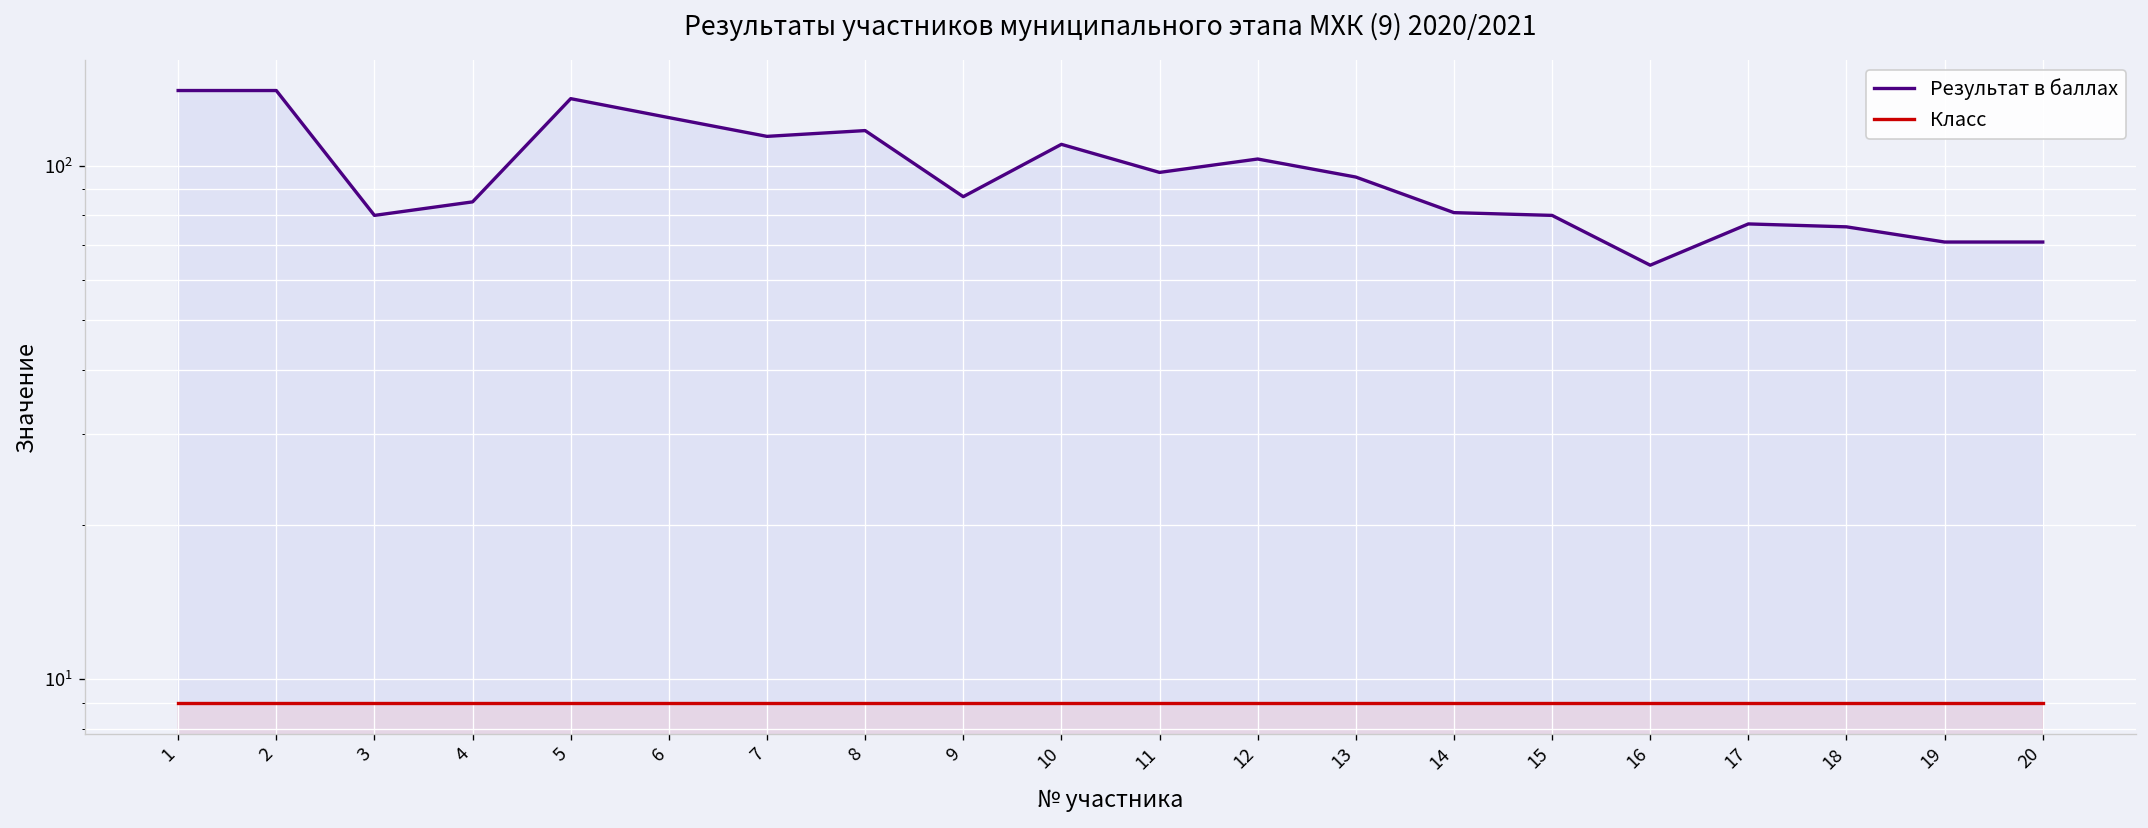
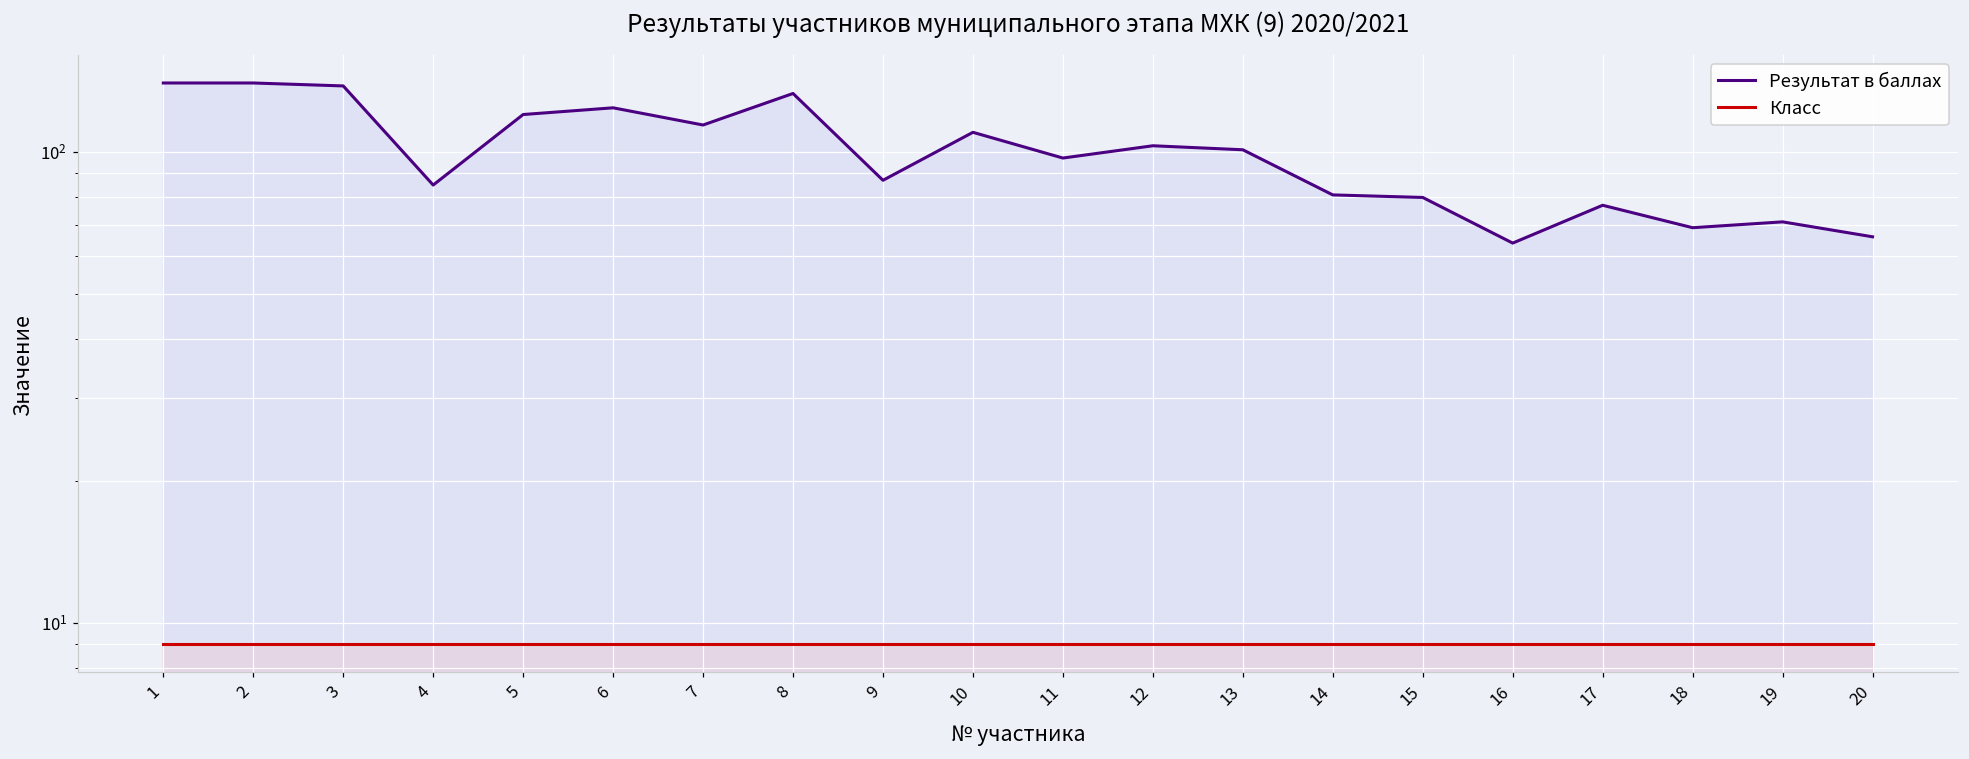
  {
    "Результат в баллах": {
      "1": 140,
      "2": 140,
-     "3": 80,
+     "3": 138,
      "4": 85,
-     "5": 135,
+     "5": 120,
      "6": 124,
      "7": 114,
-     "8": 117,
+     "8": 133,
      "9": 87,
      "10": 110,
      "11": 97,
      "12": 103,
-     "13": 95,
+     "13": 101,
      "14": 81,
      "15": 80,
      "16": 64,
      "17": 77,
-     "18": 76,
+     "18": 69,
      "19": 71,
-     "20": 71
+     "20": 66
    },
    "Класс": {
      "1": 9,
      "2": 9,
      "3": 9,
      "4": 9,
      "5": 9,
      "6": 9,
      "7": 9,
      "8": 9,
      "9": 9,
      "10": 9,
      "11": 9,
      "12": 9,
      "13": 9,
      "14": 9,
      "15": 9,
      "16": 9,
      "17": 9,
      "18": 9,
      "19": 9,
      "20": 9
    }
  }
